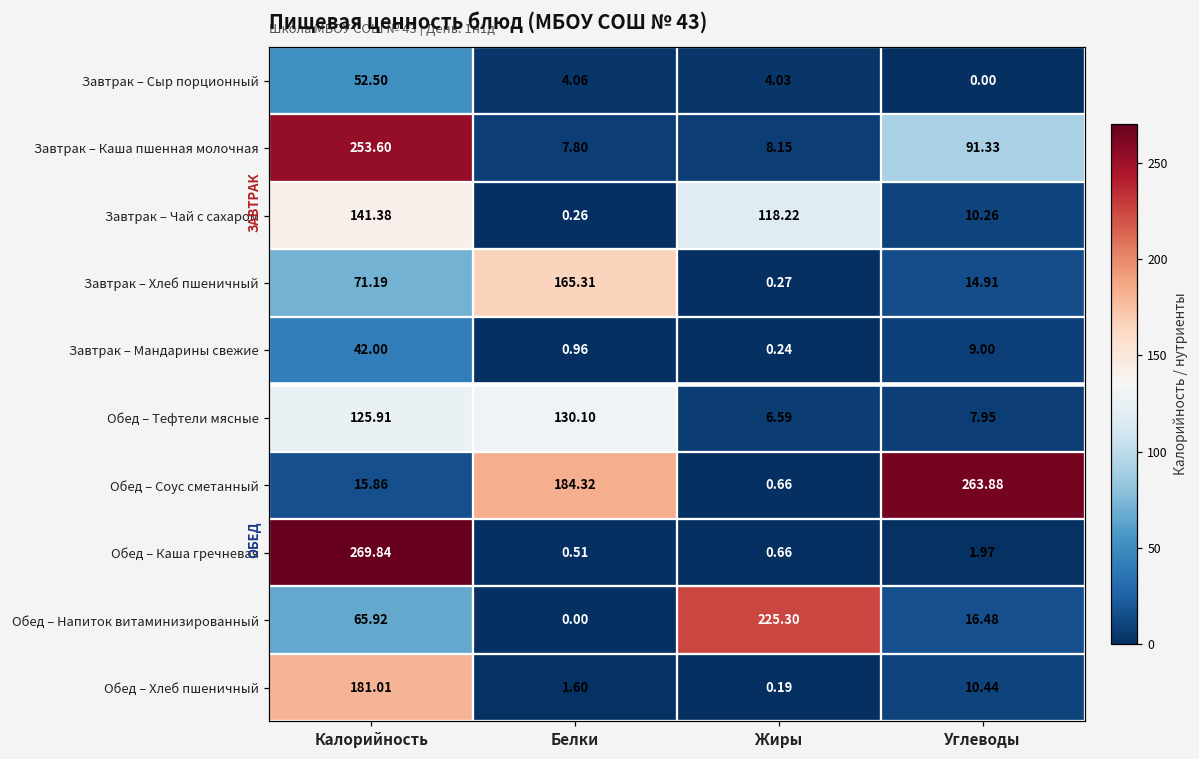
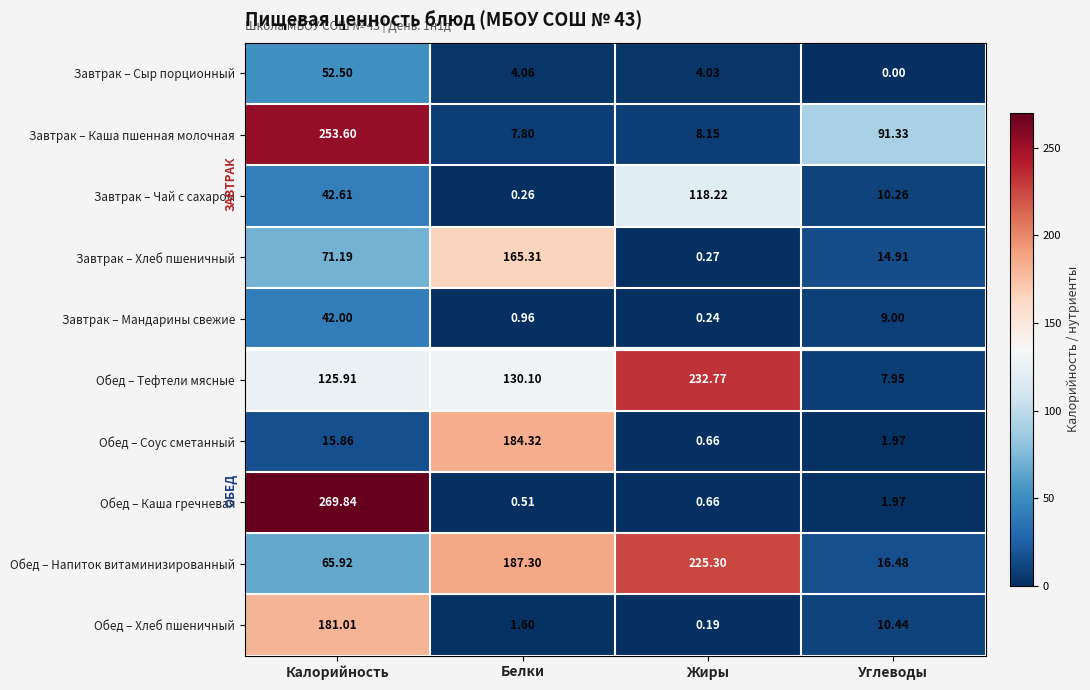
  {
    "Завтрак – Сыр порционный": {
      "Калорийность": 52.50,
      "Белки": 4.06,
      "Жиры": 4.03,
      "Углеводы": 0.00
    },
    "Завтрак – Каша пшенная молочная": {
      "Калорийность": 253.60,
      "Белки": 7.80,
      "Жиры": 8.15,
      "Углеводы": 91.33
    },
    "Завтрак – Чай с сахаром": {
-     "Калорийность": 141.38,
+     "Калорийность": 42.61,
      "Белки": 0.26,
      "Жиры": 118.22,
      "Углеводы": 10.26
    },
    "Завтрак – Хлеб пшеничный": {
      "Калорийность": 71.19,
      "Белки": 165.31,
      "Жиры": 0.27,
      "Углеводы": 14.91
    },
    "Завтрак – Мандарины свежие": {
      "Калорийность": 42.00,
      "Белки": 0.96,
      "Жиры": 0.24,
      "Углеводы": 9.00
    },
    "Обед – Тефтели мясные": {
      "Калорийность": 125.91,
      "Белки": 130.10,
-     "Жиры": 6.59,
+     "Жиры": 232.77,
      "Углеводы": 7.95
    },
    "Обед – Соус сметанный": {
      "Калорийность": 15.86,
      "Белки": 184.32,
      "Жиры": 0.66,
-     "Углеводы": 263.88
+     "Углеводы": 1.97
    },
    "Обед – Каша гречневая": {
      "Калорийность": 269.84,
      "Белки": 0.51,
      "Жиры": 0.66,
      "Углеводы": 1.97
    },
    "Обед – Напиток витаминизированный": {
      "Калорийность": 65.92,
-     "Белки": 0.00,
+     "Белки": 187.30,
      "Жиры": 225.30,
      "Углеводы": 16.48
    },
    "Обед – Хлеб пшеничный": {
      "Калорийность": 181.01,
      "Белки": 1.60,
      "Жиры": 0.19,
      "Углеводы": 10.44
    }
  }
